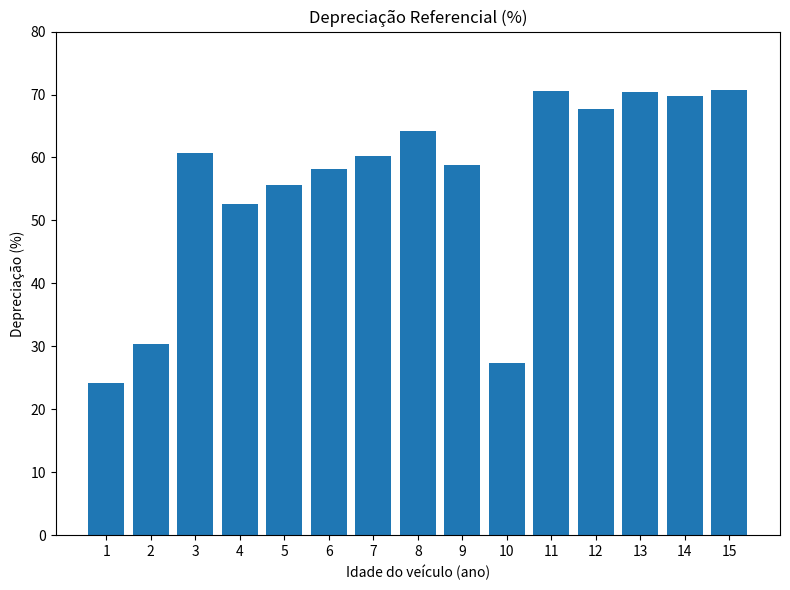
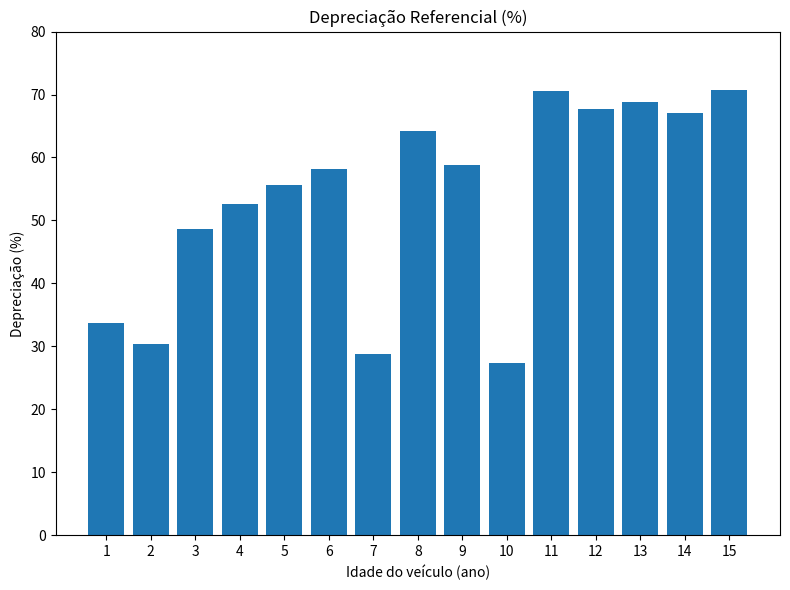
  {
-   "1": 24,
+   "1": 34,
    "2": 30,
-   "3": 61,
+   "3": 49,
    "4": 53,
    "5": 56,
    "6": 58,
-   "7": 60,
+   "7": 29,
    "8": 64,
    "9": 59,
    "10": 27,
    "11": 71,
    "12": 68,
-   "13": 70,
-   "14": 70,
+   "13": 69,
+   "14": 67,
    "15": 71
  }
